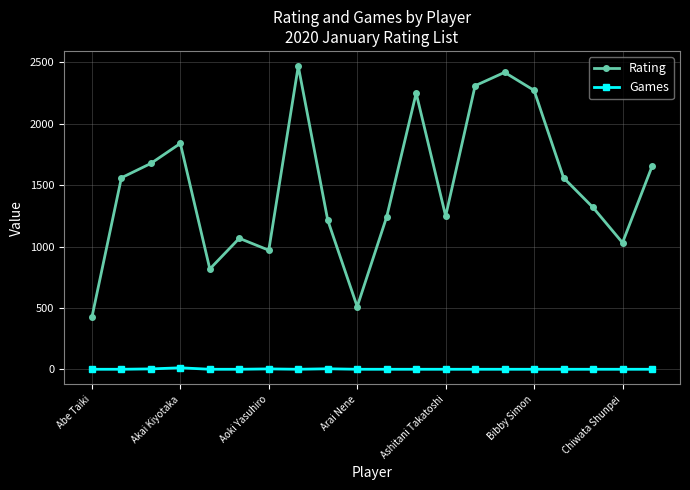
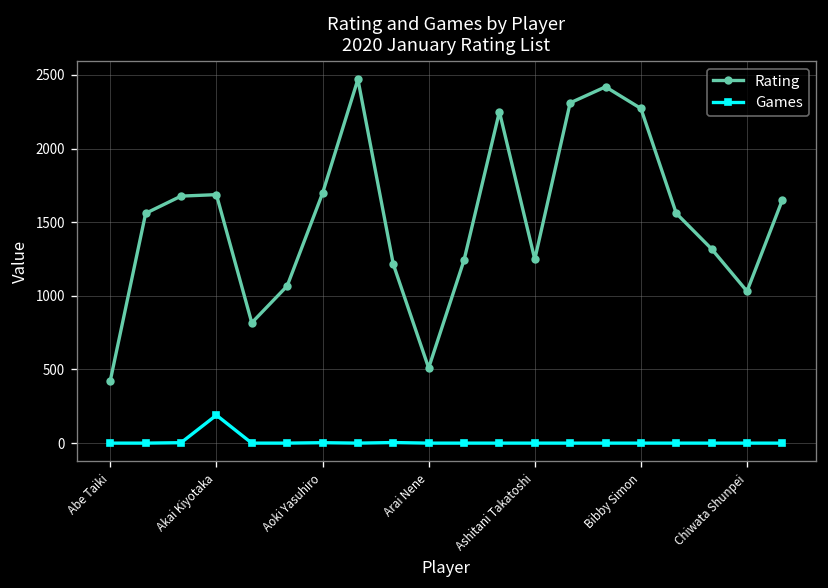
  {
    "Rating": {
      "Abe Taiki": 420,
-     "Akai Kiyotaka": 1840,
-     "Aoki Yasuhiro": 970,
+     "Akai Kiyotaka": 1690,
+     "Aoki Yasuhiro": 1700,
      "Arai Nene": 510,
      "Ashitani Takatoshi": 1250,
      "Bibby Simon": 2270,
      "Chiwata Shunpei": 1030
    },
    "Games": {
      "Abe Taiki": 0,
-     "Akai Kiyotaka": 10,
+     "Akai Kiyotaka": 190,
      "Aoki Yasuhiro": 0,
      "Arai Nene": 0,
      "Ashitani Takatoshi": 0,
      "Bibby Simon": 0,
      "Chiwata Shunpei": 0
    }
  }
